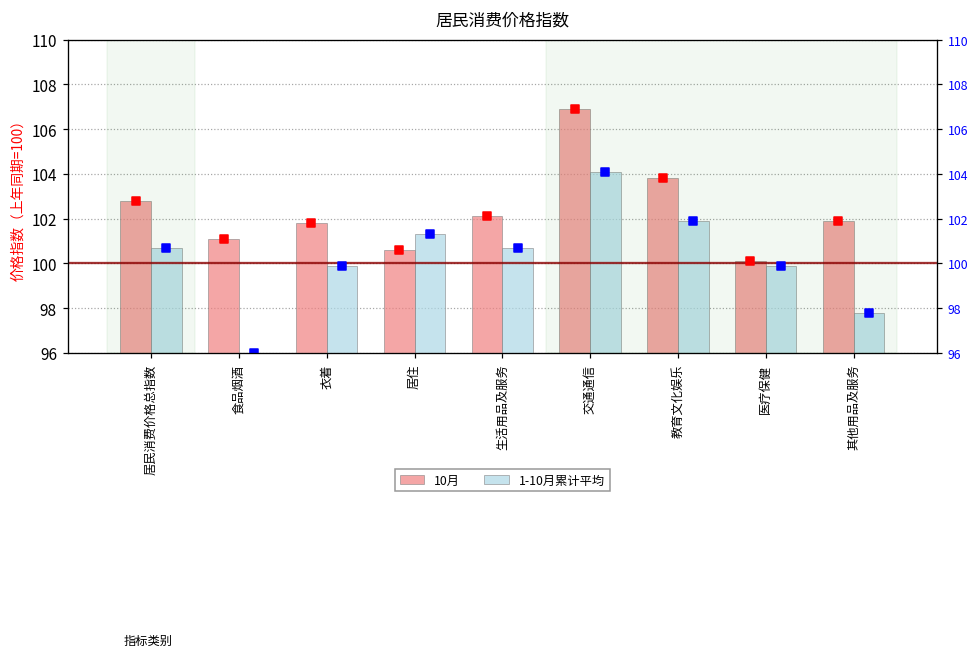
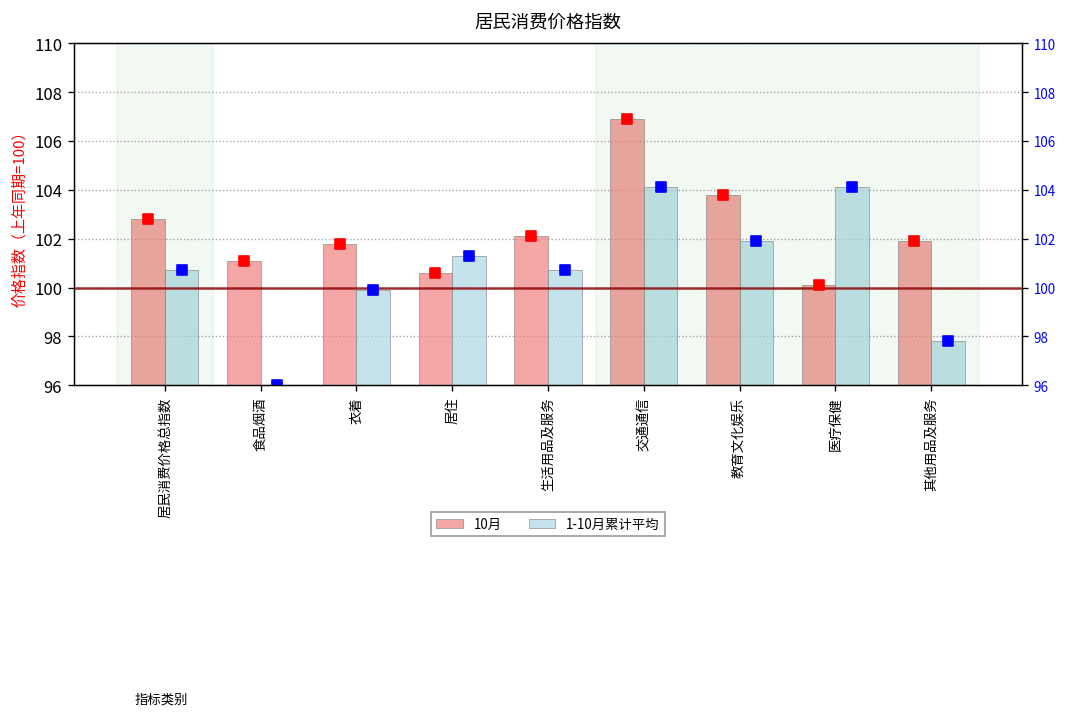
  {
    "10月": {
      "居民消费价格总指数": 102.8,
      "食品烟酒": 101.1,
      "衣着": 101.8,
      "居住": 100.6,
      "生活用品及服务": 102.1,
      "交通通信": 106.9,
      "教育文化娱乐": 103.8,
      "医疗保健": 100.1,
      "其他用品及服务": 101.9
    },
    "1-10月累计平均": {
      "居民消费价格总指数": 100.7,
      "食品烟酒": 96.0,
      "衣着": 99.9,
      "居住": 101.3,
      "生活用品及服务": 100.7,
      "交通通信": 104.1,
      "教育文化娱乐": 101.9,
-     "医疗保健": 99.9,
+     "医疗保健": 104.1,
      "其他用品及服务": 97.8
    }
  }
